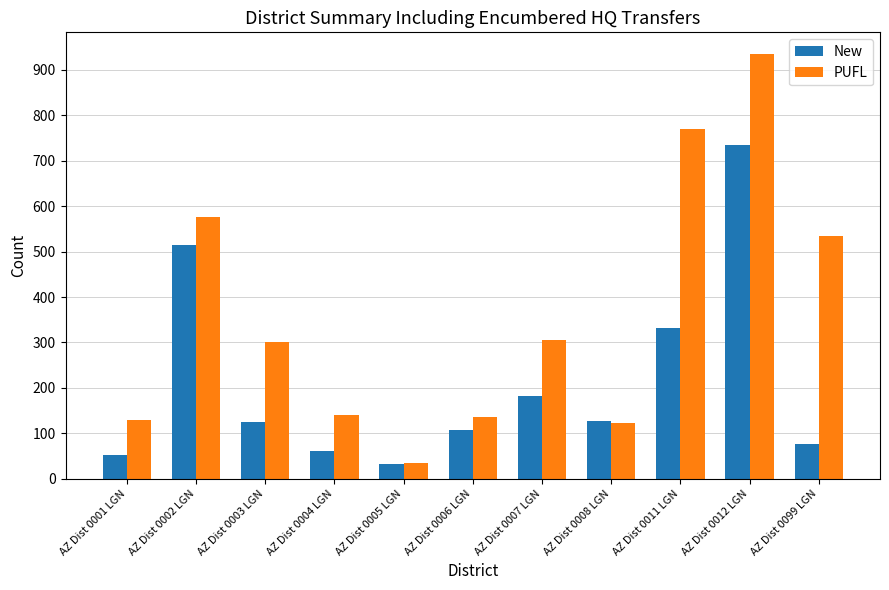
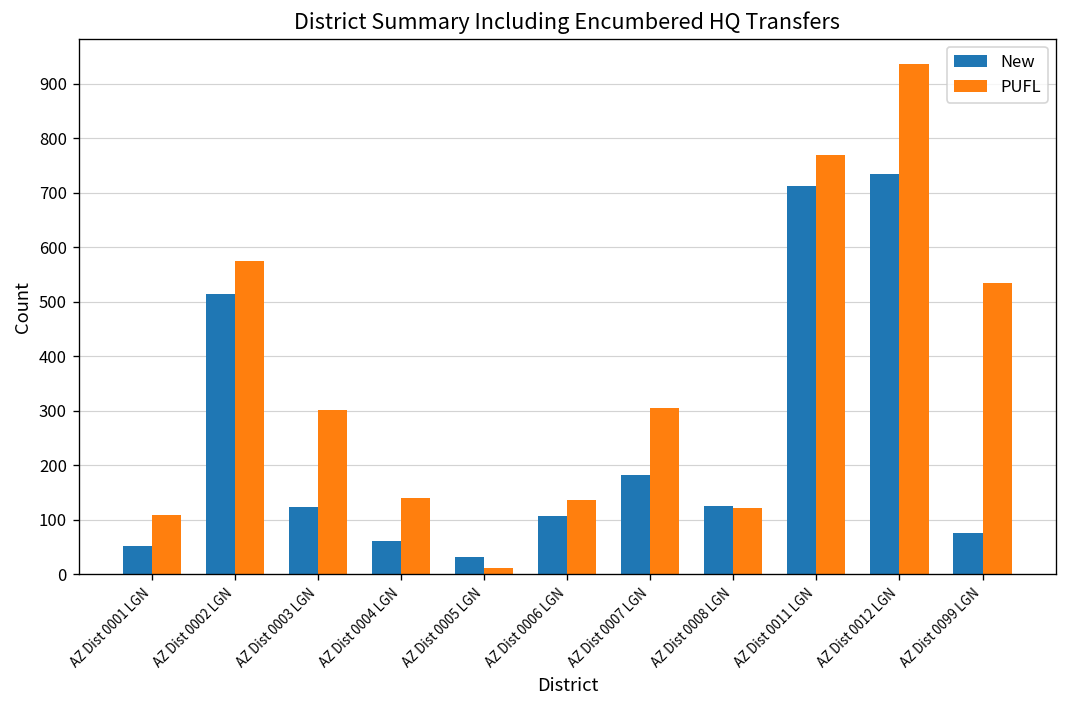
  {
    "New": {
      "AZ Dist 0001 LGN": 50,
      "AZ Dist 0002 LGN": 510,
      "AZ Dist 0003 LGN": 120,
      "AZ Dist 0004 LGN": 60,
      "AZ Dist 0005 LGN": 30,
      "AZ Dist 0006 LGN": 110,
      "AZ Dist 0007 LGN": 180,
      "AZ Dist 0008 LGN": 130,
-     "AZ Dist 0011 LGN": 330,
+     "AZ Dist 0011 LGN": 710,
      "AZ Dist 0012 LGN": 740,
      "AZ Dist 0099 LGN": 80
    },
    "PUFL": {
-     "AZ Dist 0001 LGN": 130,
+     "AZ Dist 0001 LGN": 110,
      "AZ Dist 0002 LGN": 580,
      "AZ Dist 0003 LGN": 300,
      "AZ Dist 0004 LGN": 140,
-     "AZ Dist 0005 LGN": 30,
+     "AZ Dist 0005 LGN": 10,
      "AZ Dist 0006 LGN": 140,
      "AZ Dist 0007 LGN": 310,
      "AZ Dist 0008 LGN": 120,
      "AZ Dist 0011 LGN": 770,
      "AZ Dist 0012 LGN": 940,
      "AZ Dist 0099 LGN": 540
    }
  }
